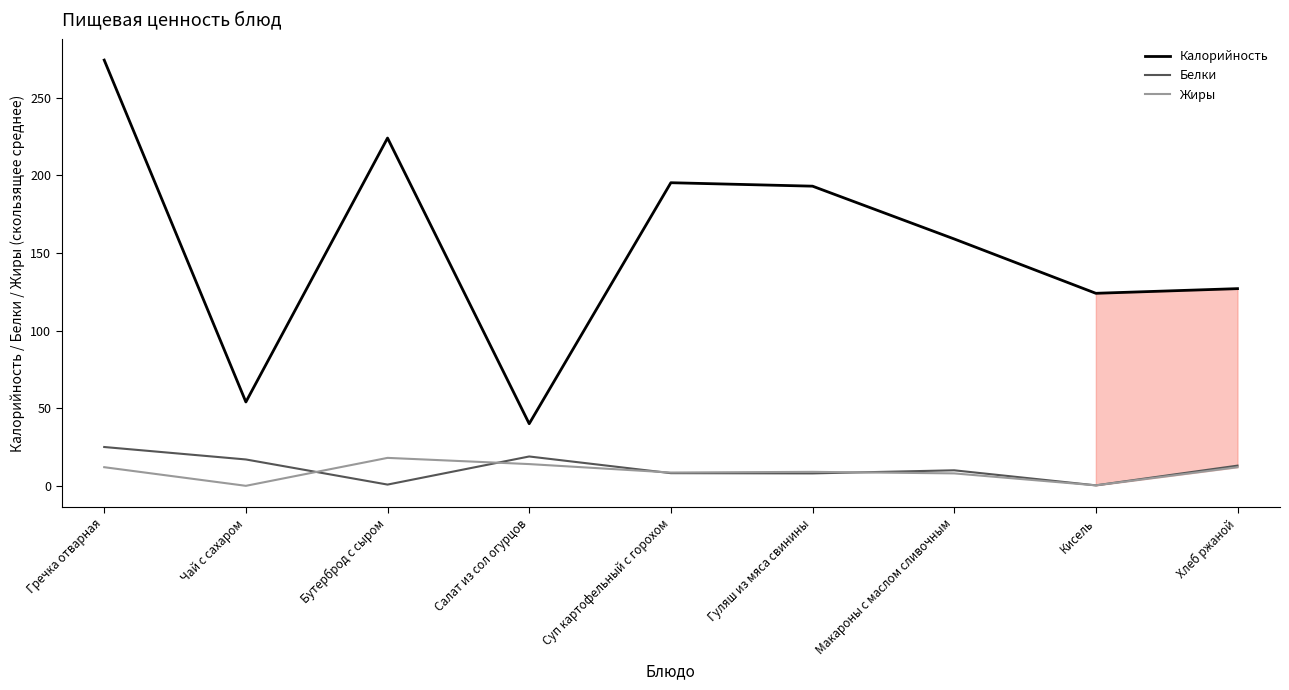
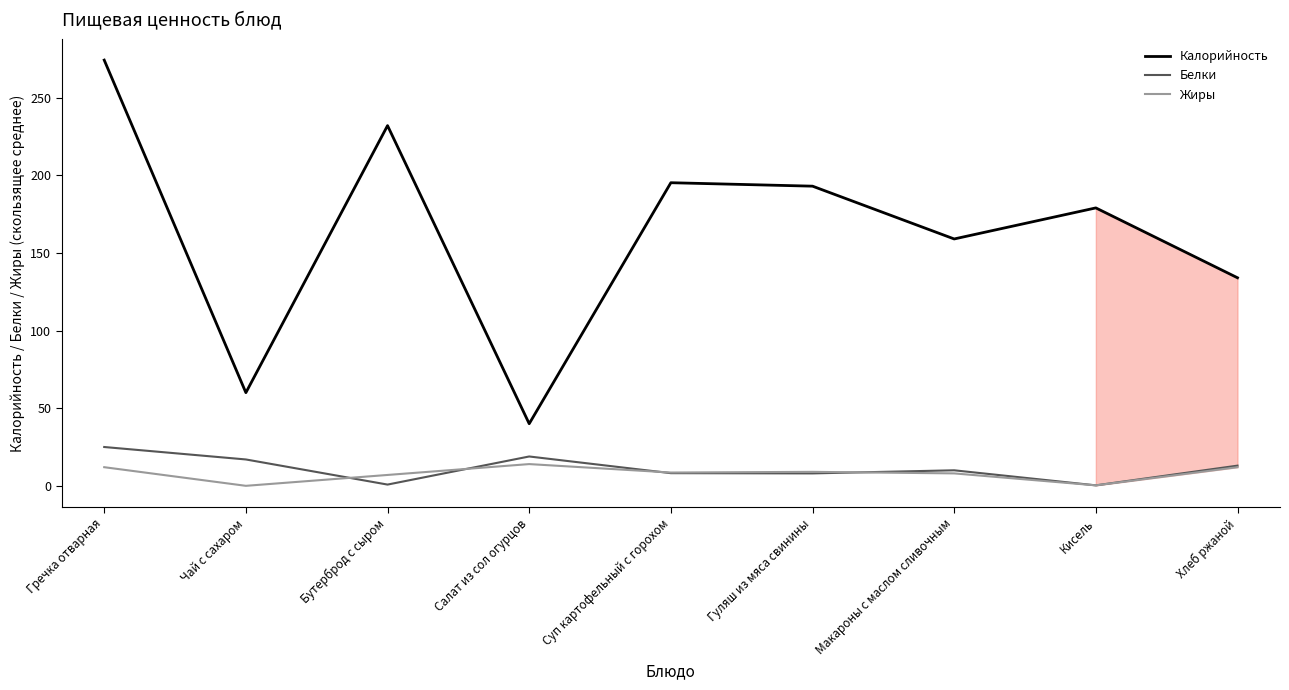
  {
    "Калорийность": {
      "Гречка отварная": 274,
-     "Чай с сахаром": 54,
-     "Бутерброд с сыром": 224,
+     "Чай с сахаром": 60,
+     "Бутерброд с сыром": 232,
      "Салат из сол огурцов": 40,
      "Суп картофельный с горохом": 195,
      "Гуляш из мяса свинины": 193,
      "Макароны с маслом сливочным": 159,
-     "Кисель": 124,
-     "Хлеб ржаной": 127
+     "Кисель": 179,
+     "Хлеб ржаной": 134
    },
    "Белки": {
      "Гречка отварная": 25,
      "Чай с сахаром": 17,
      "Бутерброд с сыром": 1,
      "Салат из сол огурцов": 19,
      "Макароны с маслом сливочным": 10
    },
    "Жиры": {
      "Гречка отварная": 12,
      "Чай с сахаром": 0,
-     "Бутерброд с сыром": 18,
+     "Бутерброд с сыром": 7,
      "Салат из сол огурцов": 14,
      "Макароны с маслом сливочным": 8
    }
  }
